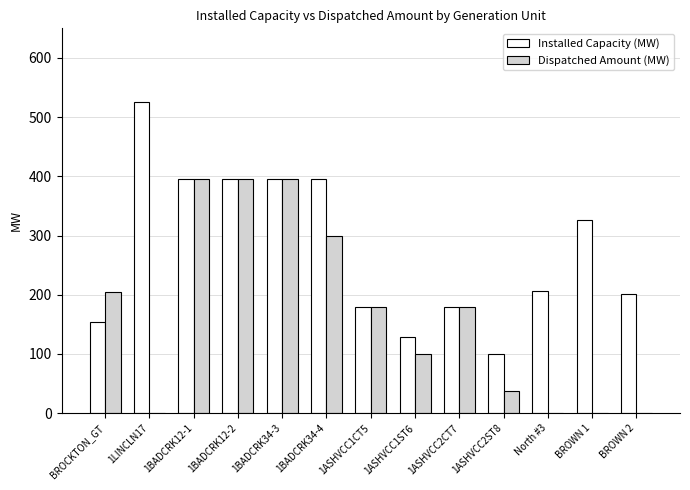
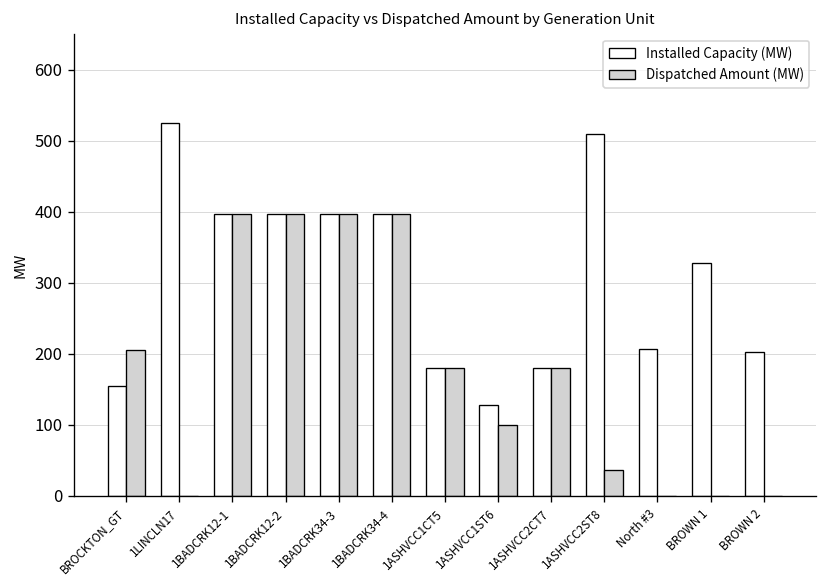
  {
    "Installed Capacity (MW)": {
      "BROCKTON_GT": 150,
      "1LINCLN17": 530,
      "1BADCRK12-1": 400,
      "1BADCRK12-2": 400,
      "1BADCRK34-3": 400,
      "1BADCRK34-4": 400,
      "1ASHVCC1CT5": 180,
      "1ASHVCC1ST6": 130,
      "1ASHVCC2CT7": 180,
-     "1ASHVCC2ST8": 100,
+     "1ASHVCC2ST8": 510,
      "North #3": 210,
      "BROWN 1": 330,
      "BROWN 2": 200
    },
    "Dispatched Amount (MW)": {
      "BROCKTON_GT": 210,
      "1LINCLN17": 0,
      "1BADCRK12-1": 400,
      "1BADCRK12-2": 400,
      "1BADCRK34-3": 400,
-     "1BADCRK34-4": 300,
+     "1BADCRK34-4": 400,
      "1ASHVCC1CT5": 180,
      "1ASHVCC1ST6": 100,
      "1ASHVCC2CT7": 180,
      "1ASHVCC2ST8": 40,
      "North #3": 0,
      "BROWN 1": 0,
      "BROWN 2": 0
    }
  }
